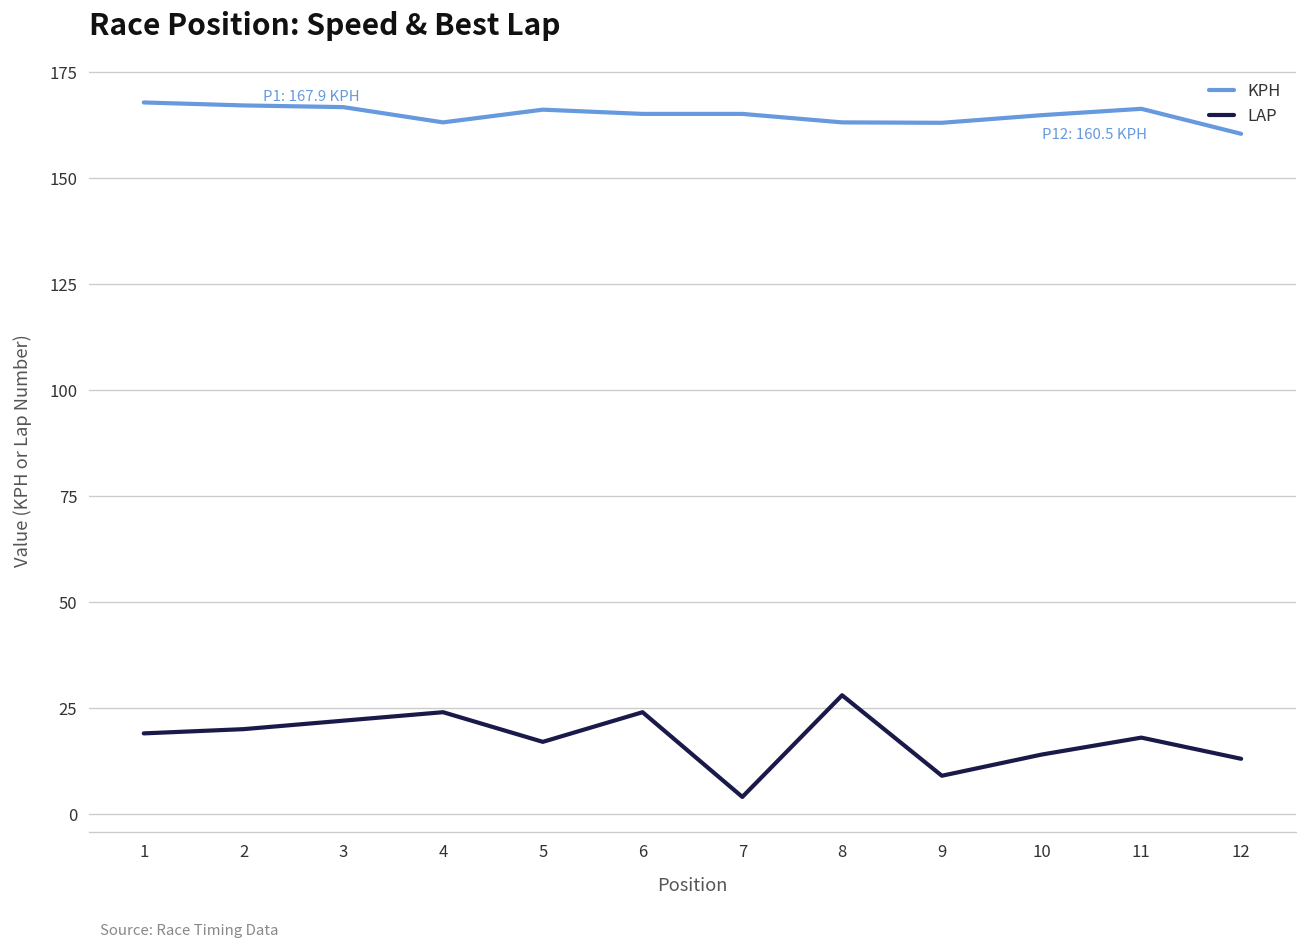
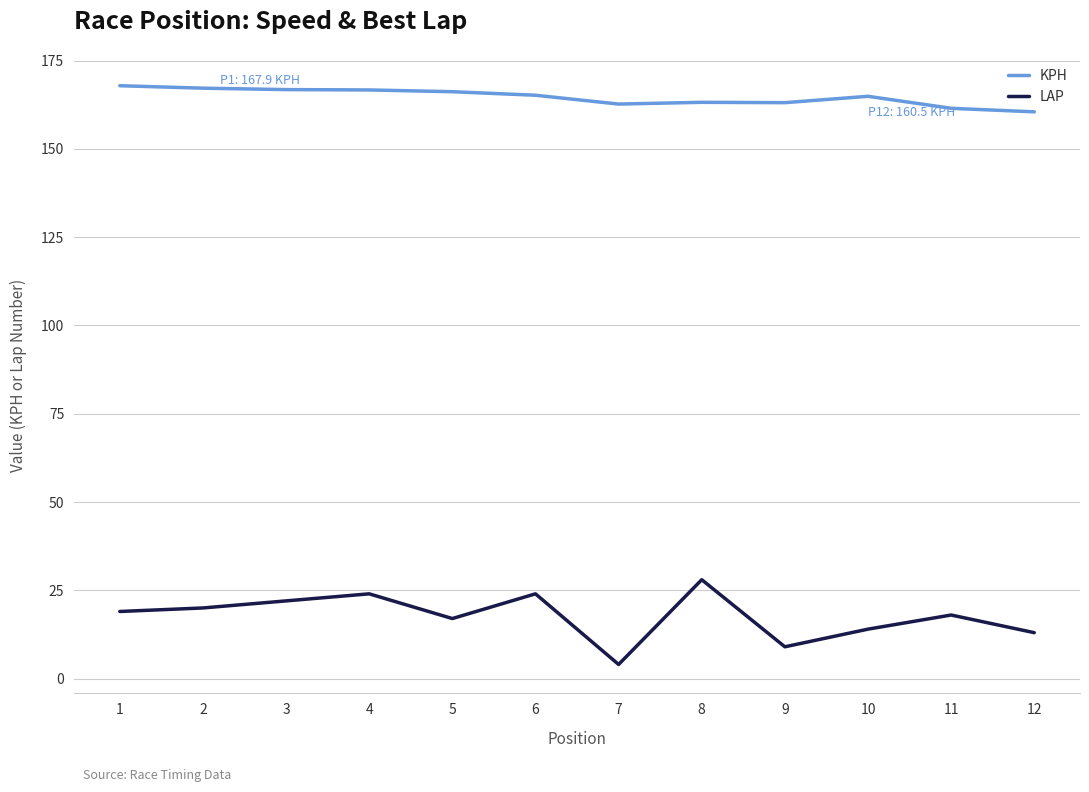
  {
    "KPH": {
      "1": 168,
      "2": 167,
-     "4": 163,
+     "4": 167,
      "5": 166,
      "6": 165,
-     "7": 165,
+     "7": 163,
      "8": 163,
      "9": 163,
-     "11": 166,
+     "11": 162,
      "12": 161
    },
    "LAP": {
      "1": 19,
      "2": 20,
      "3": 22,
      "4": 24,
      "5": 17,
      "6": 24,
      "7": 4,
      "8": 28,
      "9": 9,
      "10": 14,
      "11": 18,
      "12": 13
    }
  }
